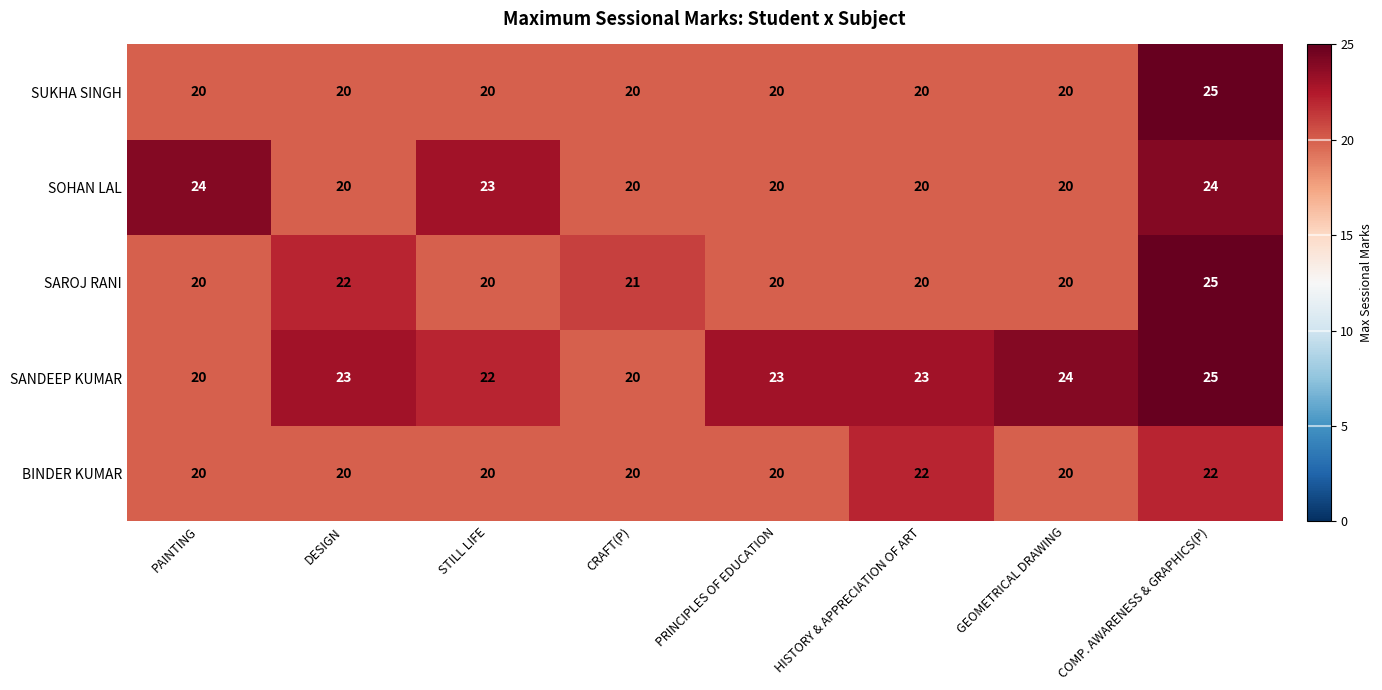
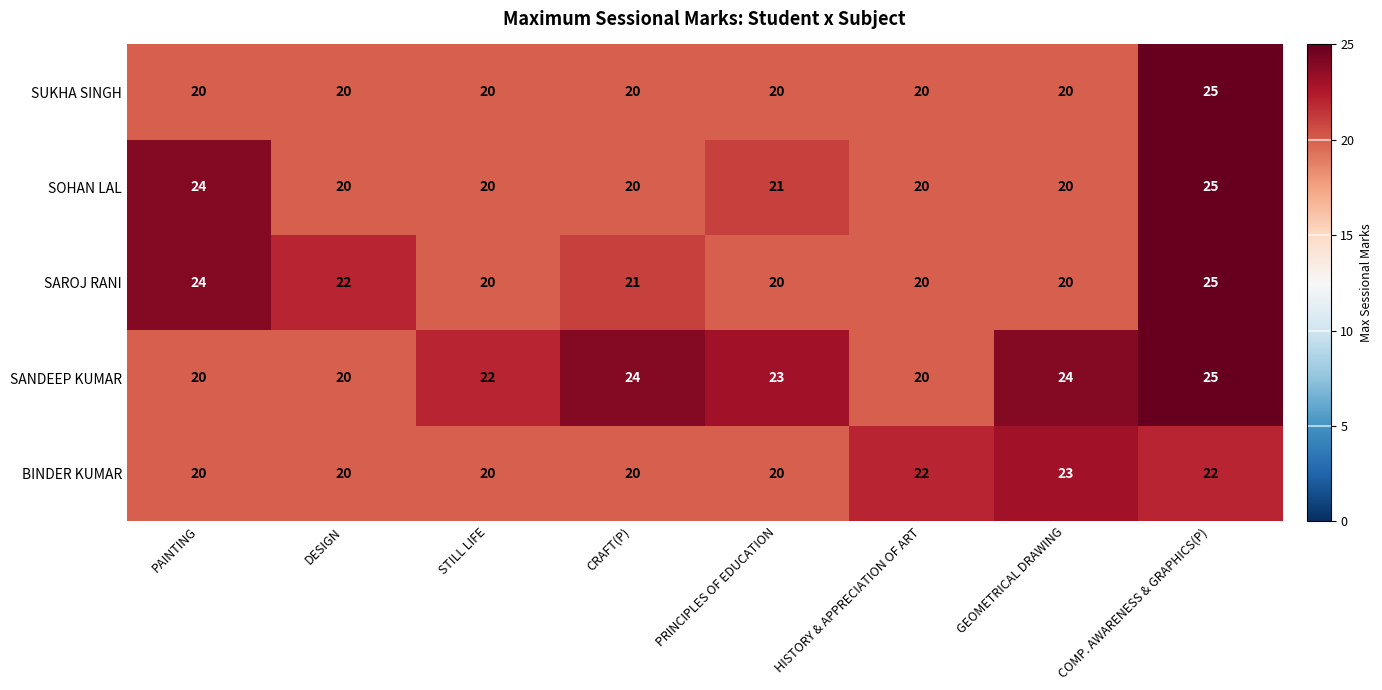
  {
    "SUKHA SINGH": {
      "PAINTING": 20,
      "DESIGN": 20,
      "STILL LIFE": 20,
      "CRAFT(P)": 20,
      "PRINCIPLES OF EDUCATION": 20,
      "HISTORY & APPRECIATION OF ART": 20,
      "GEOMETRICAL DRAWING": 20,
      "COMP. AWARENESS & GRAPHICS(P)": 25
    },
    "SOHAN LAL": {
      "PAINTING": 24,
      "DESIGN": 20,
-     "STILL LIFE": 23,
+     "STILL LIFE": 20,
      "CRAFT(P)": 20,
-     "PRINCIPLES OF EDUCATION": 20,
+     "PRINCIPLES OF EDUCATION": 21,
      "HISTORY & APPRECIATION OF ART": 20,
      "GEOMETRICAL DRAWING": 20,
-     "COMP. AWARENESS & GRAPHICS(P)": 24
+     "COMP. AWARENESS & GRAPHICS(P)": 25
    },
    "SAROJ RANI": {
-     "PAINTING": 20,
+     "PAINTING": 24,
      "DESIGN": 22,
      "STILL LIFE": 20,
      "CRAFT(P)": 21,
      "PRINCIPLES OF EDUCATION": 20,
      "HISTORY & APPRECIATION OF ART": 20,
      "GEOMETRICAL DRAWING": 20,
      "COMP. AWARENESS & GRAPHICS(P)": 25
    },
    "SANDEEP KUMAR": {
      "PAINTING": 20,
-     "DESIGN": 23,
+     "DESIGN": 20,
      "STILL LIFE": 22,
-     "CRAFT(P)": 20,
+     "CRAFT(P)": 24,
      "PRINCIPLES OF EDUCATION": 23,
-     "HISTORY & APPRECIATION OF ART": 23,
+     "HISTORY & APPRECIATION OF ART": 20,
      "GEOMETRICAL DRAWING": 24,
      "COMP. AWARENESS & GRAPHICS(P)": 25
    },
    "BINDER KUMAR": {
      "PAINTING": 20,
      "DESIGN": 20,
      "STILL LIFE": 20,
      "CRAFT(P)": 20,
      "PRINCIPLES OF EDUCATION": 20,
      "HISTORY & APPRECIATION OF ART": 22,
-     "GEOMETRICAL DRAWING": 20,
+     "GEOMETRICAL DRAWING": 23,
      "COMP. AWARENESS & GRAPHICS(P)": 22
    }
  }
